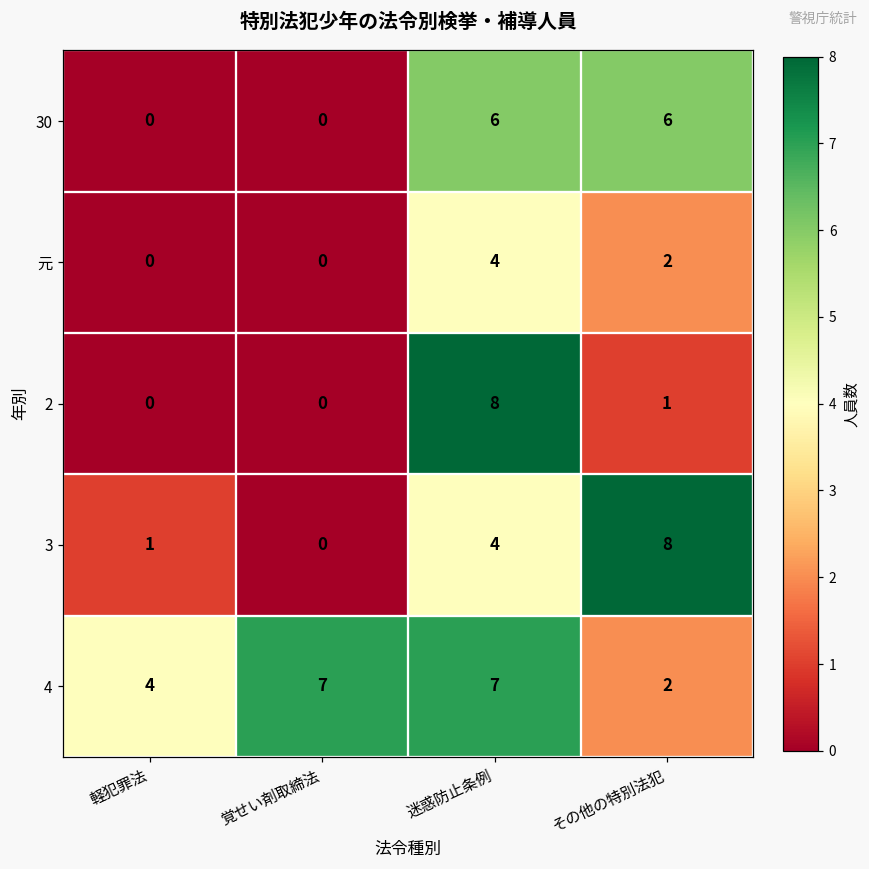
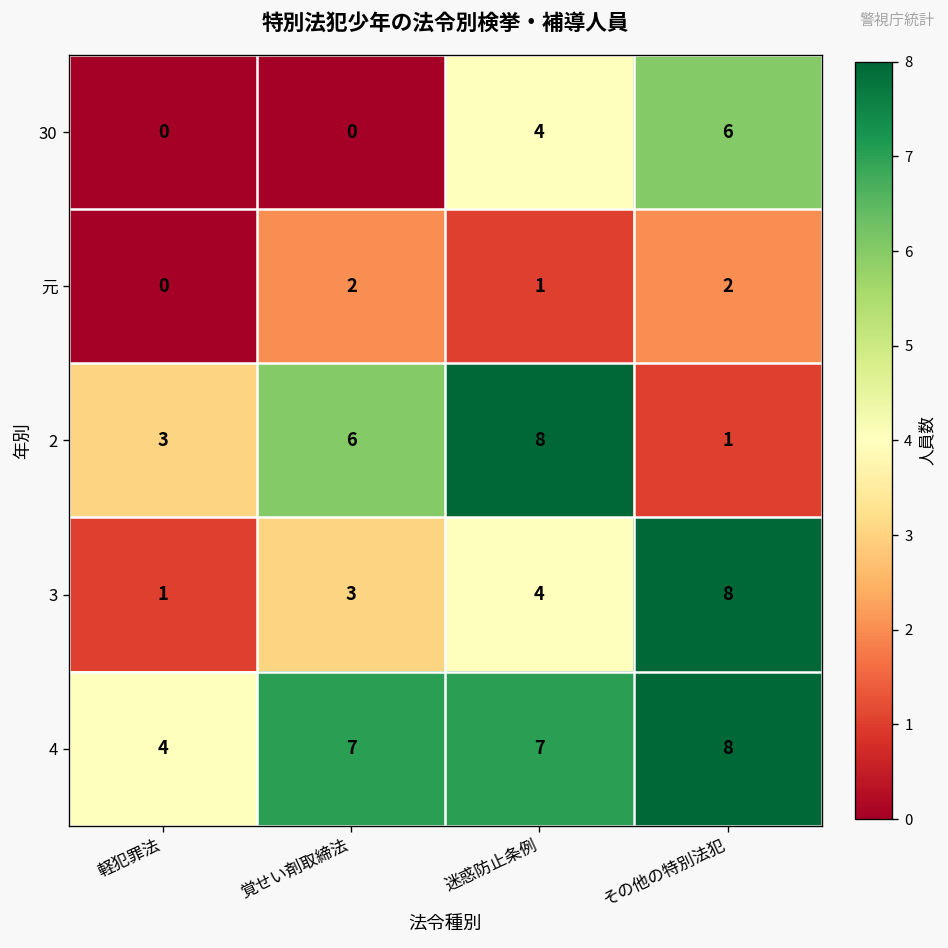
  {
    "30": {
      "軽犯罪法": 0,
      "覚せい剤取締法": 0,
-     "迷惑防止条例": 6,
+     "迷惑防止条例": 4,
      "その他の特別法犯": 6
    },
    "元": {
      "軽犯罪法": 0,
-     "覚せい剤取締法": 0,
-     "迷惑防止条例": 4,
+     "覚せい剤取締法": 2,
+     "迷惑防止条例": 1,
      "その他の特別法犯": 2
    },
    "2": {
-     "軽犯罪法": 0,
-     "覚せい剤取締法": 0,
+     "軽犯罪法": 3,
+     "覚せい剤取締法": 6,
      "迷惑防止条例": 8,
      "その他の特別法犯": 1
    },
    "3": {
      "軽犯罪法": 1,
-     "覚せい剤取締法": 0,
+     "覚せい剤取締法": 3,
      "迷惑防止条例": 4,
      "その他の特別法犯": 8
    },
    "4": {
      "軽犯罪法": 4,
      "覚せい剤取締法": 7,
      "迷惑防止条例": 7,
-     "その他の特別法犯": 2
+     "その他の特別法犯": 8
    }
  }
